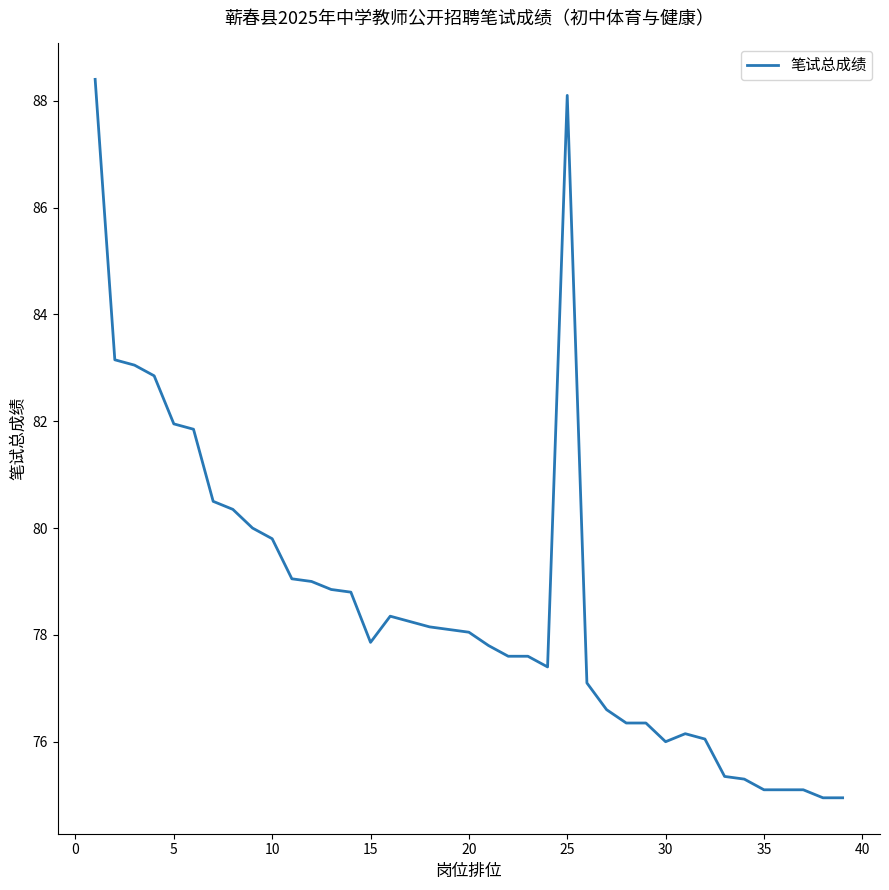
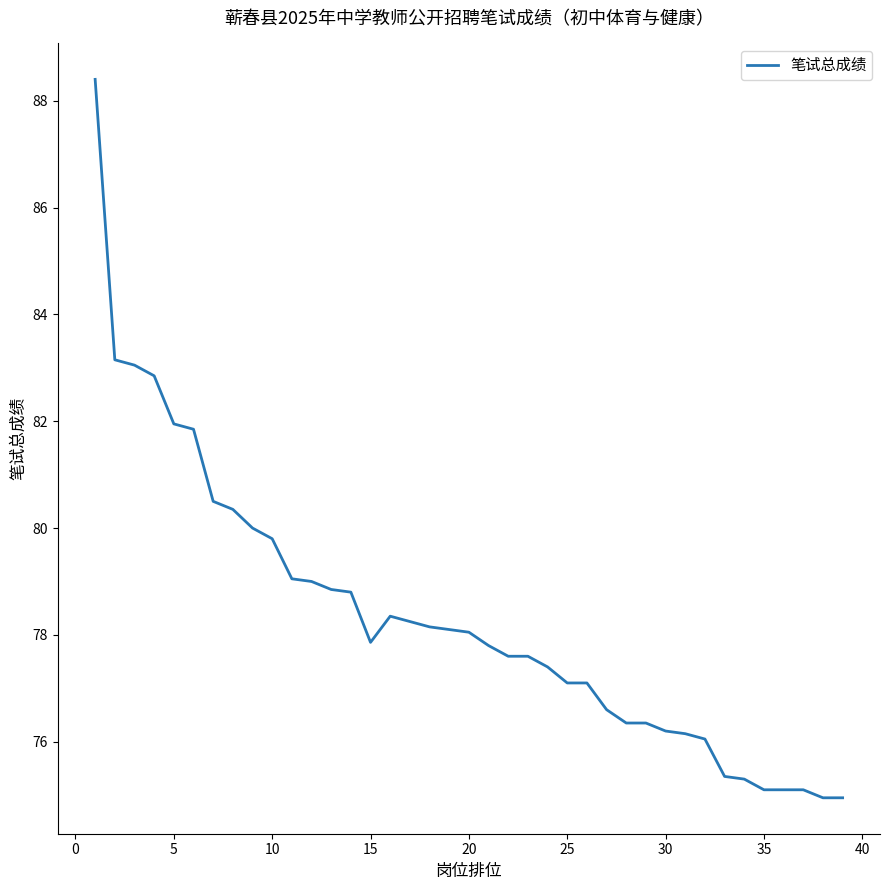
  {
    "5": 82.0,
    "10": 79.8,
    "15": 77.9,
    "20": 78.1,
-   "25": 88.1,
-   "30": 76.0,
+   "25": 77.1,
+   "30": 76.2,
    "35": 75.1
  }
